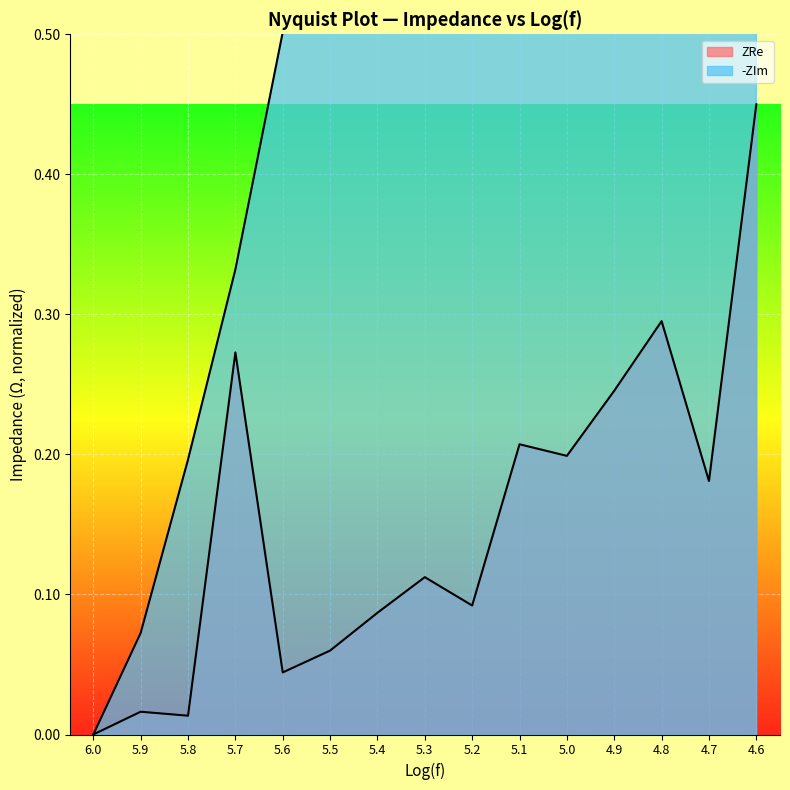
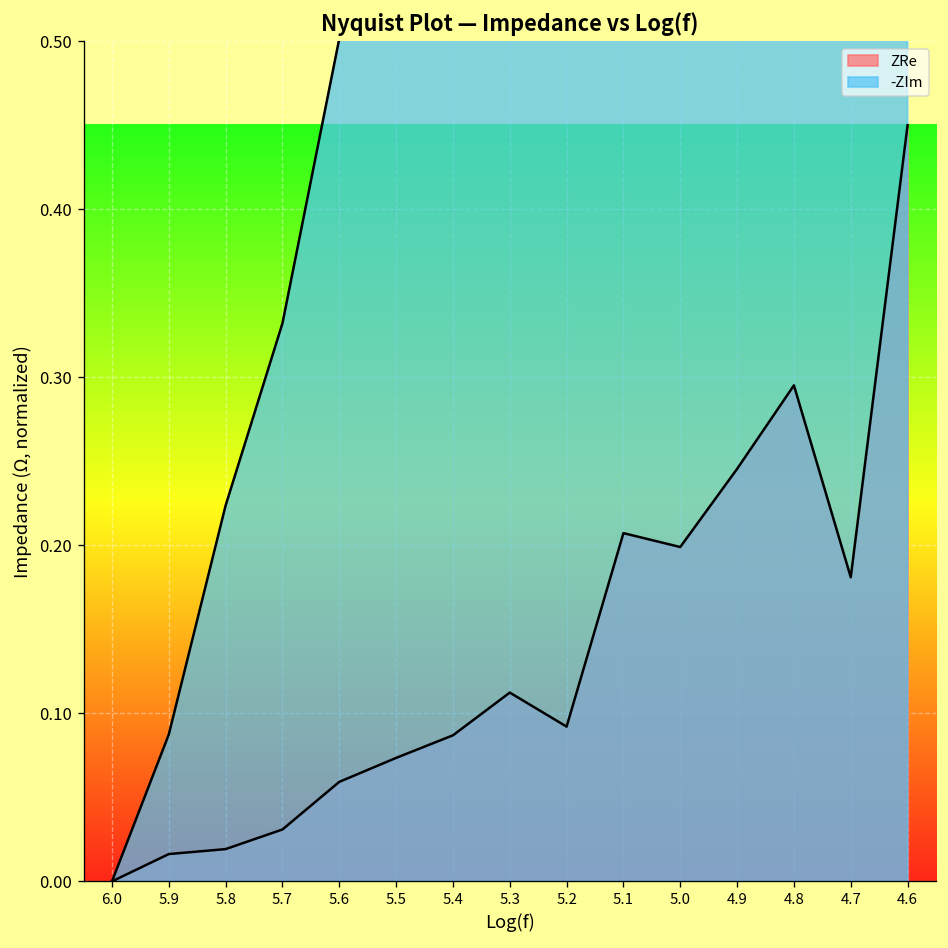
  {
    "ZRe": {
      "5.9": 0.016,
-     "5.8": 0.013,
-     "5.7": 0.273,
-     "5.6": 0.044,
-     "5.5": 0.060,
+     "5.8": 0.019,
+     "5.7": 0.031,
+     "5.6": 0.059,
+     "5.5": 0.073,
      "5.4": 0.087,
      "5.3": 0.112,
      "5.2": 0.092,
      "5.1": 0.207,
      "5.0": 0.199,
      "4.9": 0.245,
      "4.8": 0.295,
      "4.7": 0.181,
      "4.6": 0.450
    },
    "-ZIm": {
-     "5.9": 0.073,
-     "5.8": 0.196,
+     "5.9": 0.087,
+     "5.8": 0.224,
      "5.7": 0.332
    }
  }
